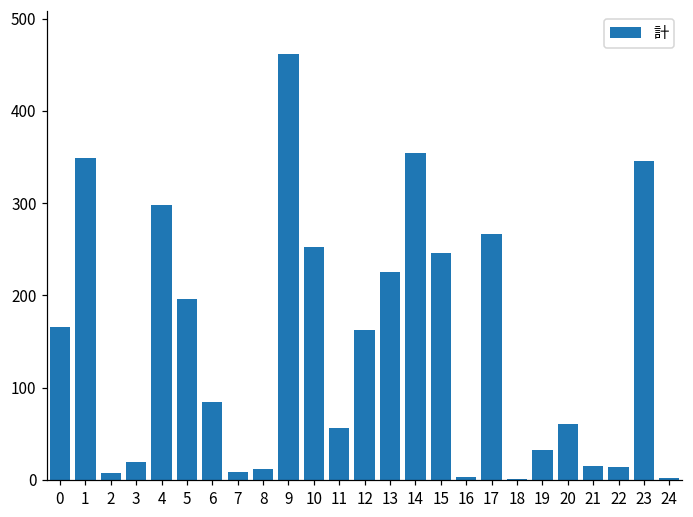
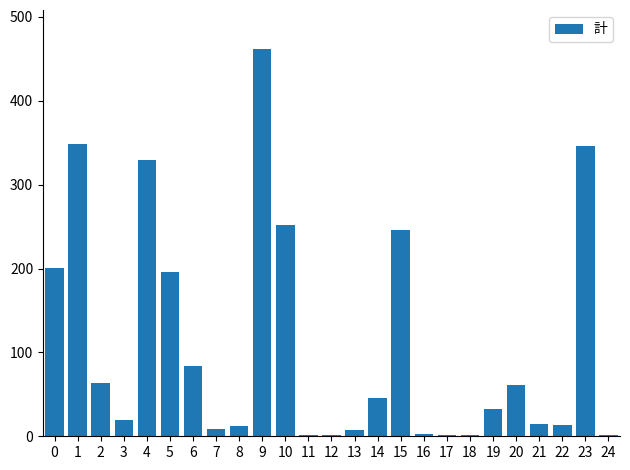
  {
-   "0": 170,
+   "0": 200,
    "1": 350,
-   "2": 10,
+   "2": 60,
    "3": 20,
-   "4": 300,
+   "4": 330,
    "5": 200,
    "6": 80,
    "7": 10,
    "8": 10,
    "9": 460,
    "10": 250,
-   "11": 60,
-   "12": 160,
-   "13": 230,
-   "14": 350,
+   "11": 0,
+   "12": 0,
+   "13": 10,
+   "14": 50,
    "15": 250,
    "16": 0,
-   "17": 270,
+   "17": 0,
    "19": 30,
    "20": 60,
    "21": 20,
    "22": 10,
    "23": 350
  }
